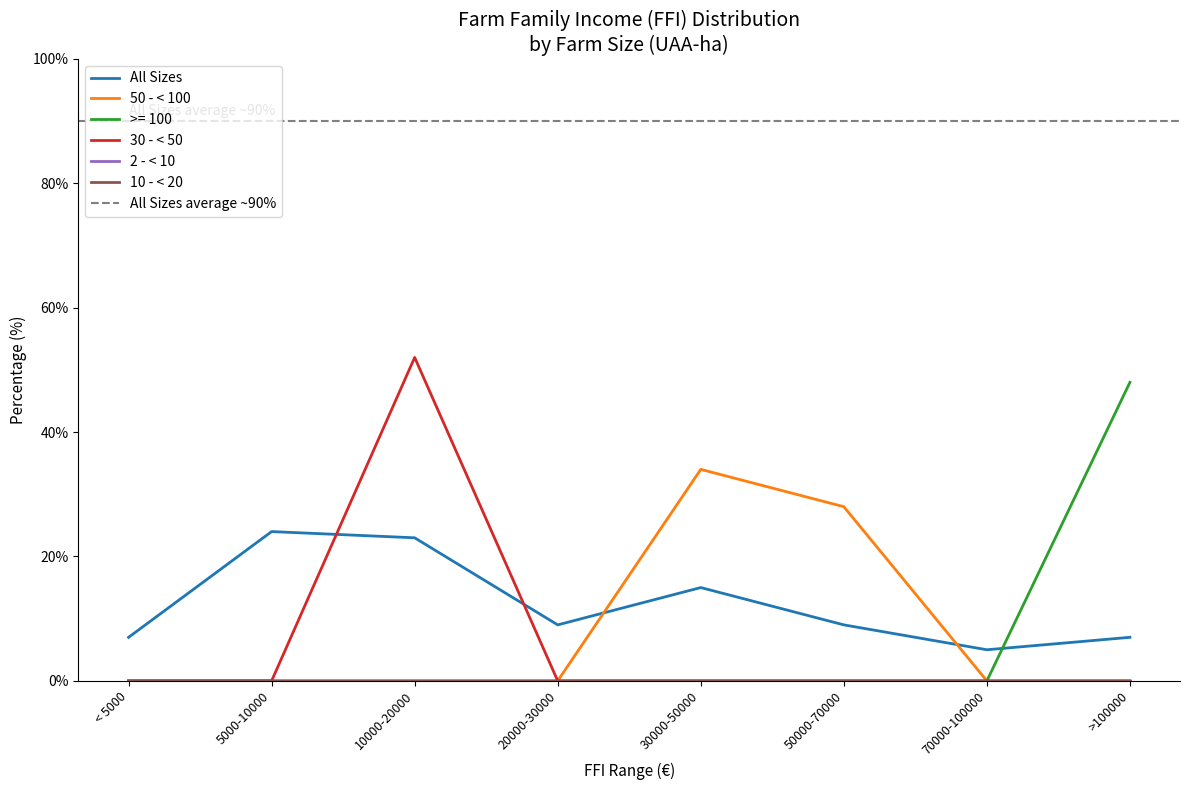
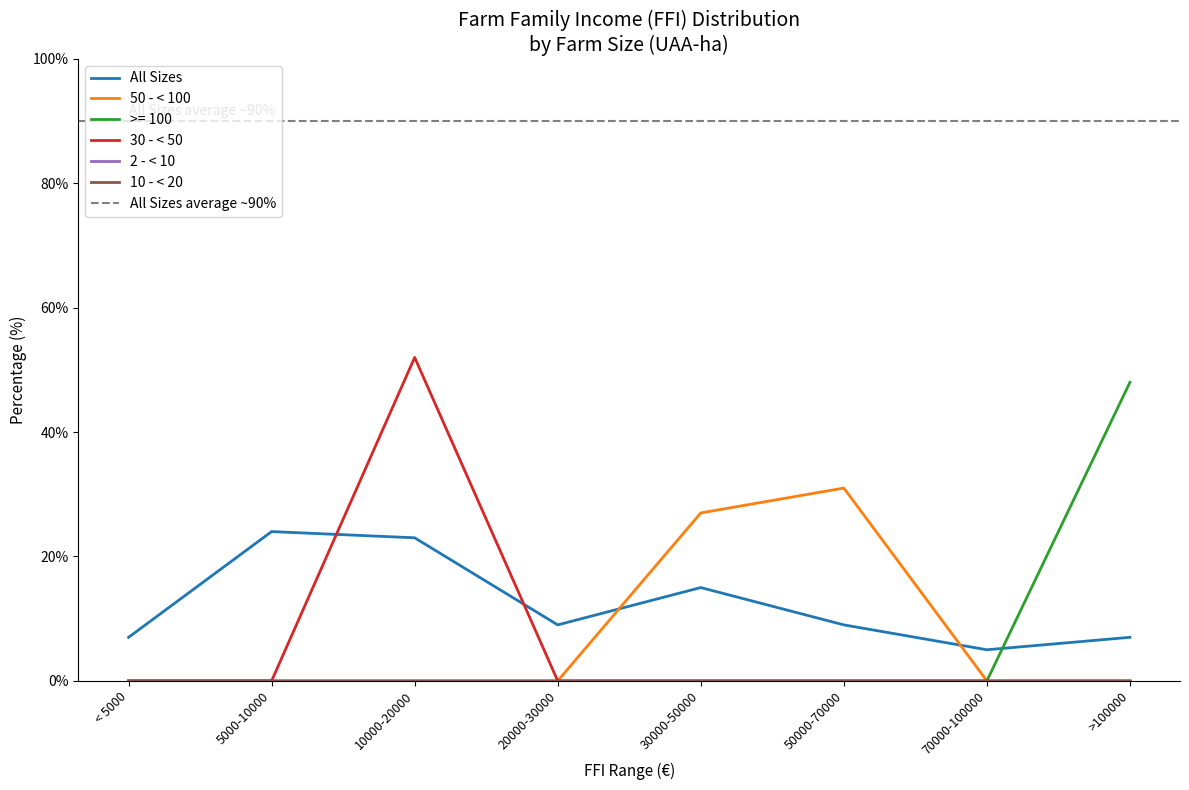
  {
    "All Sizes": {
      "< 5000": "7%",
      "5000-10000": "24%",
      "10000-20000": "23%",
      "20000-30000": "9%",
      "30000-50000": "15%",
      "50000-70000": "9%",
      "70000-100000": "5%",
      ">100000": "7%"
    },
    "50 - < 100": {
-     "30000-50000": "34%",
-     "50000-70000": "28%"
+     "30000-50000": "27%",
+     "50000-70000": "31%"
    },
    ">= 100": {
      ">100000": "48%"
    },
    "30 - < 50": {
      "10000-20000": "52%"
    }
  }
